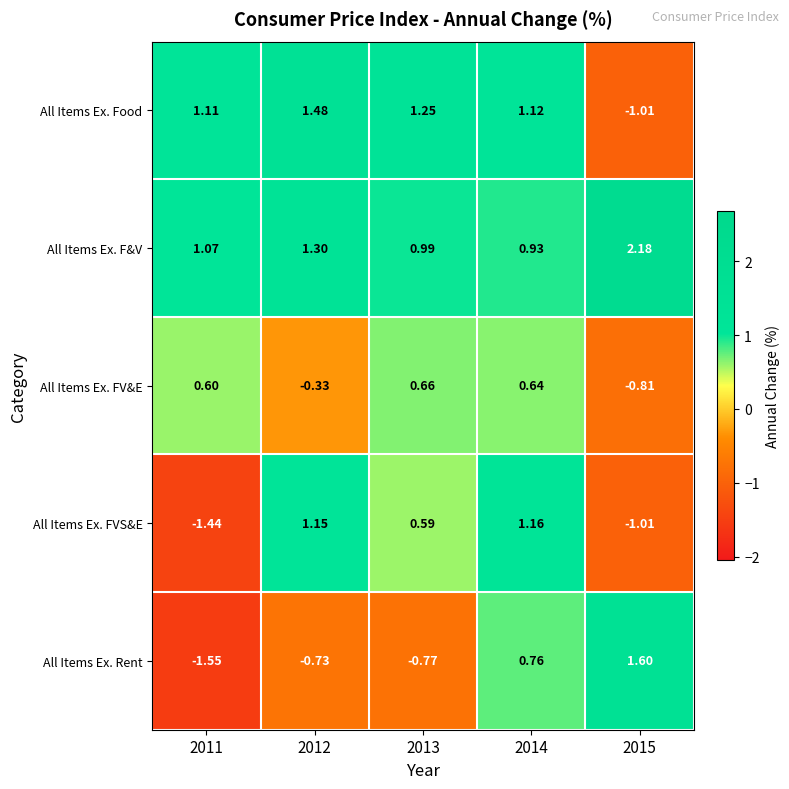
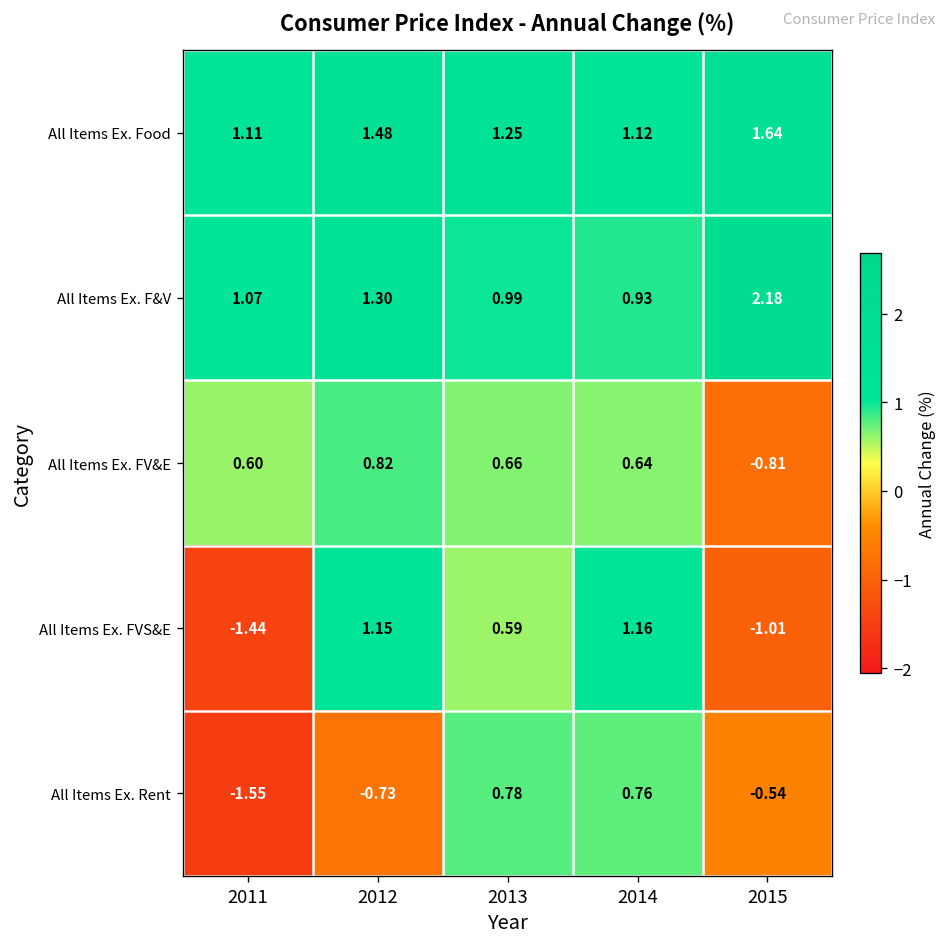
  {
    "All Items Ex. Food": {
      "2011": 1.11,
      "2012": 1.48,
      "2013": 1.25,
      "2014": 1.12,
-     "2015": -1.01
+     "2015": 1.64
    },
    "All Items Ex. F&V": {
      "2011": 1.07,
      "2012": 1.30,
      "2013": 0.99,
      "2014": 0.93,
      "2015": 2.18
    },
    "All Items Ex. FV&E": {
      "2011": 0.60,
-     "2012": -0.33,
+     "2012": 0.82,
      "2013": 0.66,
      "2014": 0.64,
      "2015": -0.81
    },
    "All Items Ex. FVS&E": {
      "2011": -1.44,
      "2012": 1.15,
      "2013": 0.59,
      "2014": 1.16,
      "2015": -1.01
    },
    "All Items Ex. Rent": {
      "2011": -1.55,
      "2012": -0.73,
-     "2013": -0.77,
+     "2013": 0.78,
      "2014": 0.76,
-     "2015": 1.60
+     "2015": -0.54
    }
  }
